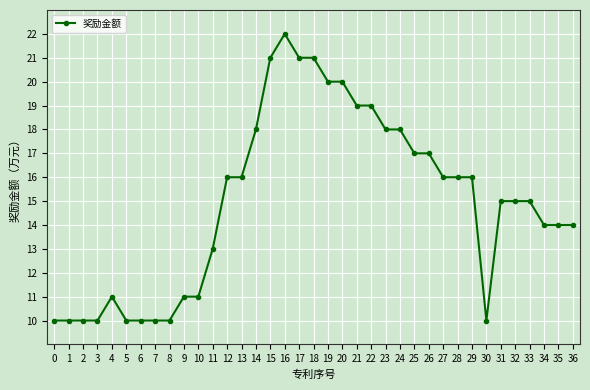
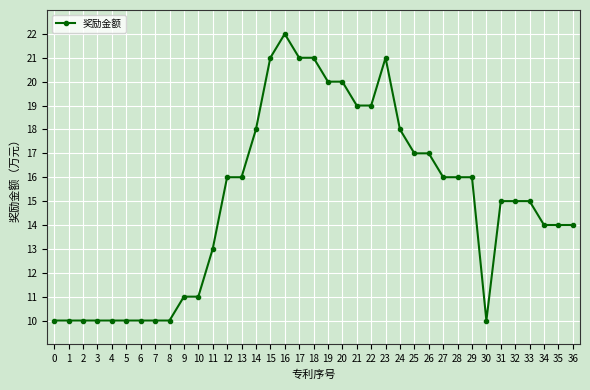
  {
    "0": 10,
    "1": 10,
    "2": 10,
    "3": 10,
-   "4": 11,
+   "4": 10,
    "5": 10,
    "6": 10,
    "7": 10,
    "8": 10,
    "9": 11,
    "10": 11,
    "11": 13,
    "12": 16,
    "13": 16,
    "14": 18,
    "15": 21,
    "16": 22,
    "17": 21,
    "18": 21,
    "19": 20,
    "20": 20,
    "21": 19,
    "22": 19,
-   "23": 18,
+   "23": 21,
    "24": 18,
    "25": 17,
    "26": 17,
    "27": 16,
    "28": 16,
    "29": 16,
    "30": 10,
    "31": 15,
    "32": 15,
    "33": 15,
    "34": 14,
    "35": 14,
    "36": 14
  }
